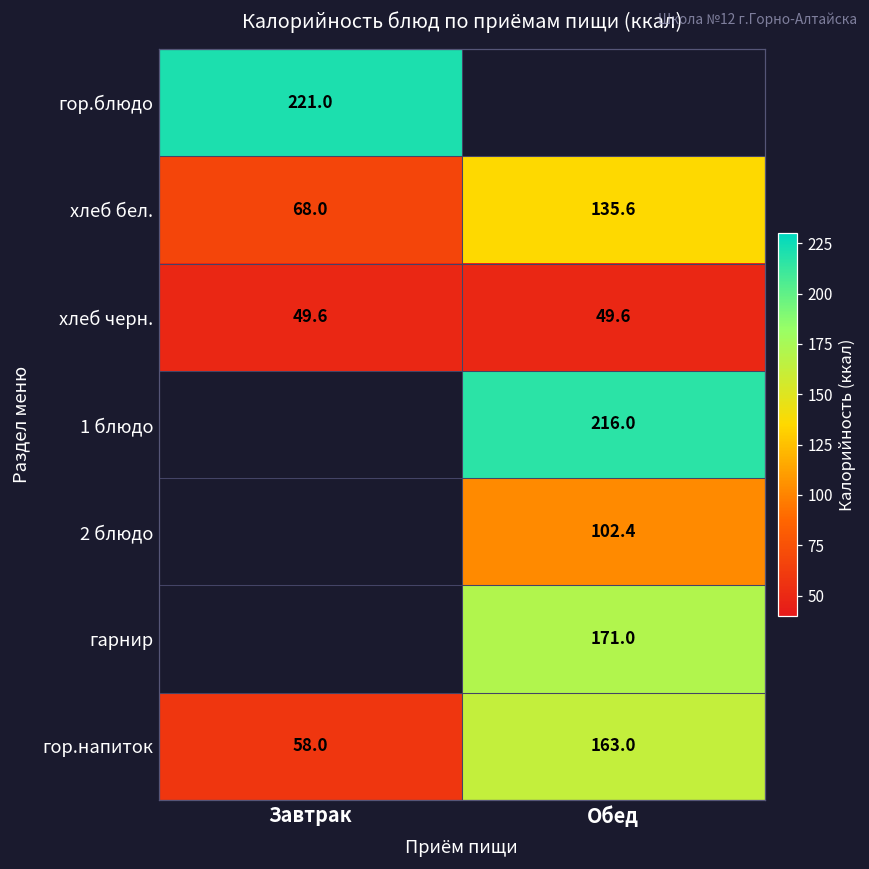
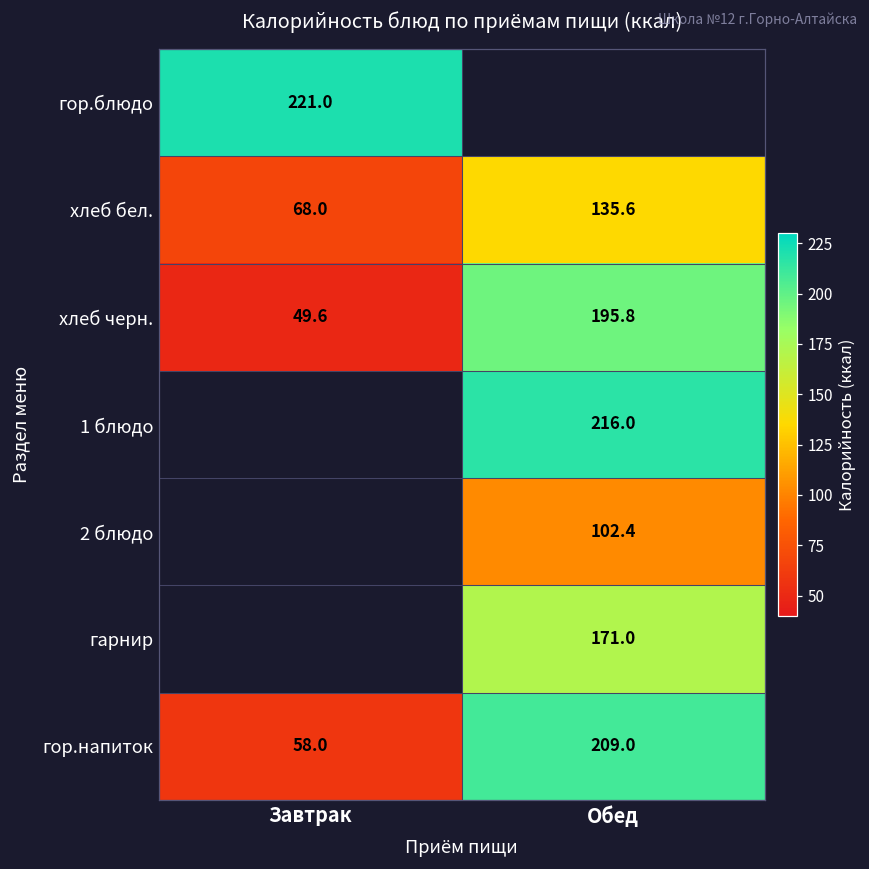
  {
    "гор.блюдо": {
      "Завтрак": 221.0
    },
    "хлеб бел.": {
      "Завтрак": 68.0,
      "Обед": 135.6
    },
    "хлеб черн.": {
      "Завтрак": 49.6,
-     "Обед": 49.6
+     "Обед": 195.8
    },
    "1 блюдо": {
      "Обед": 216.0
    },
    "2 блюдо": {
      "Обед": 102.4
    },
    "гарнир": {
      "Обед": 171.0
    },
    "гор.напиток": {
      "Завтрак": 58.0,
-     "Обед": 163.0
+     "Обед": 209.0
    }
  }
